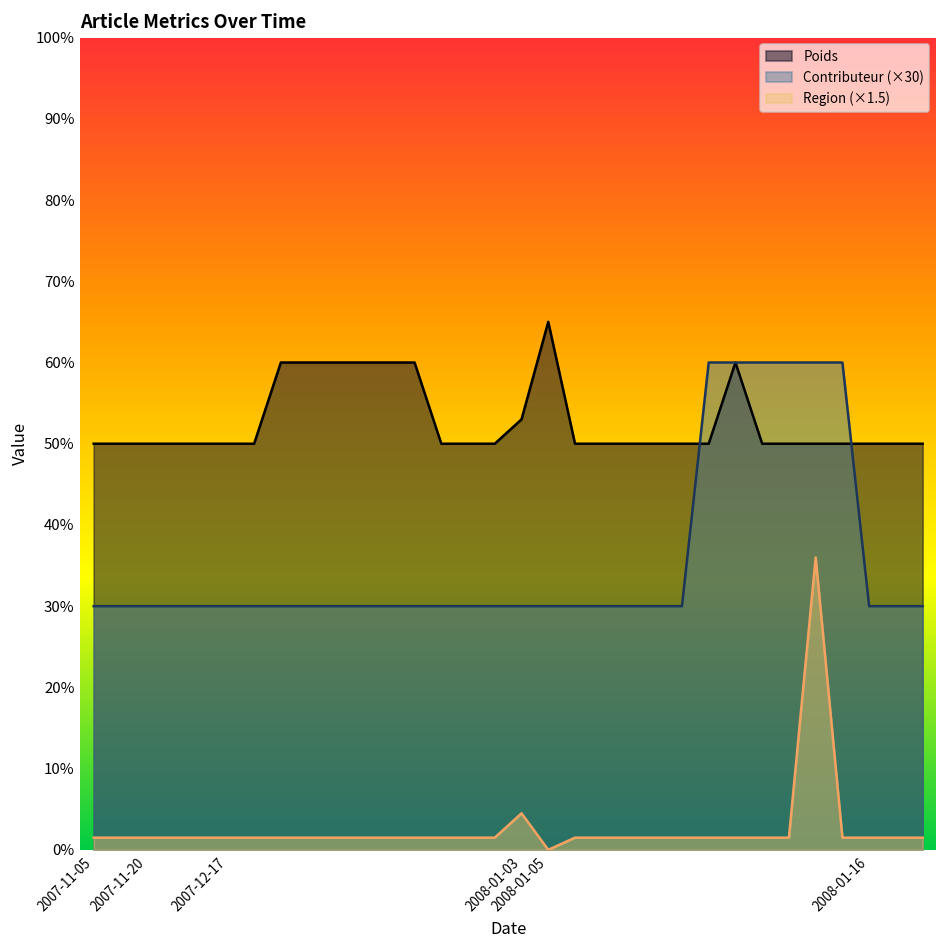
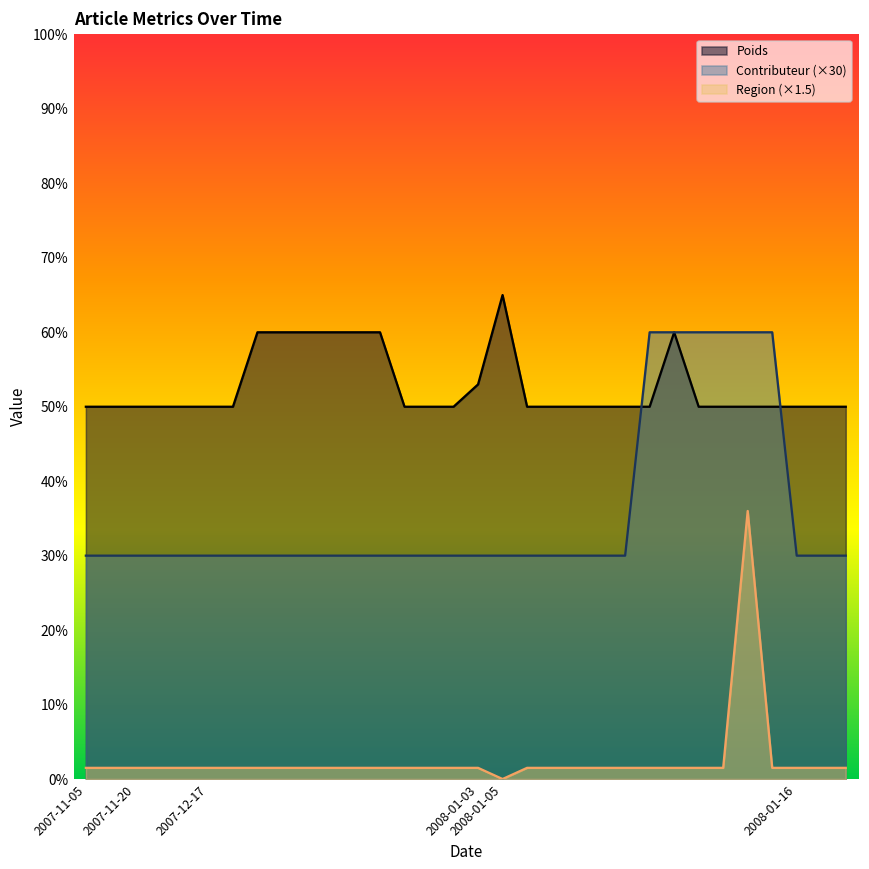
  {
    "Poids": {
      "2008-01-03": "53%"
    },
    "Contributeur (×30)": {
      "2008-01-03": "30%"
    },
    "Region (×1.5)": {
-     "2008-01-03": "5%"
+     "2008-01-03": "2%"
    }
  }
